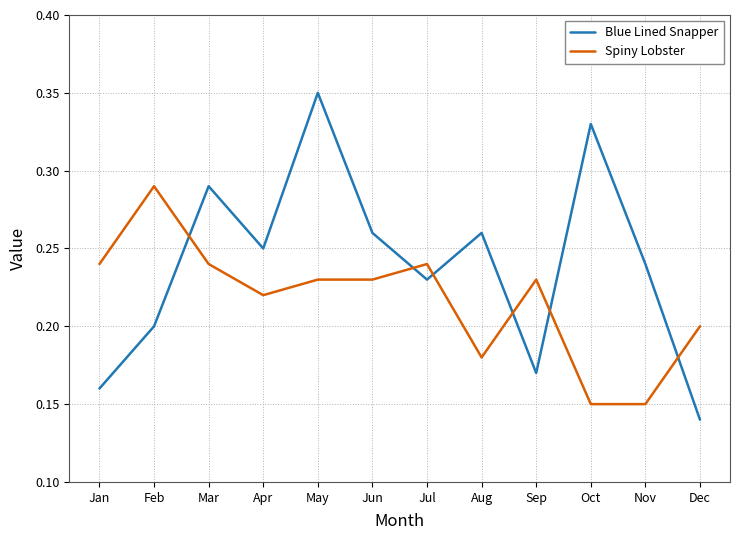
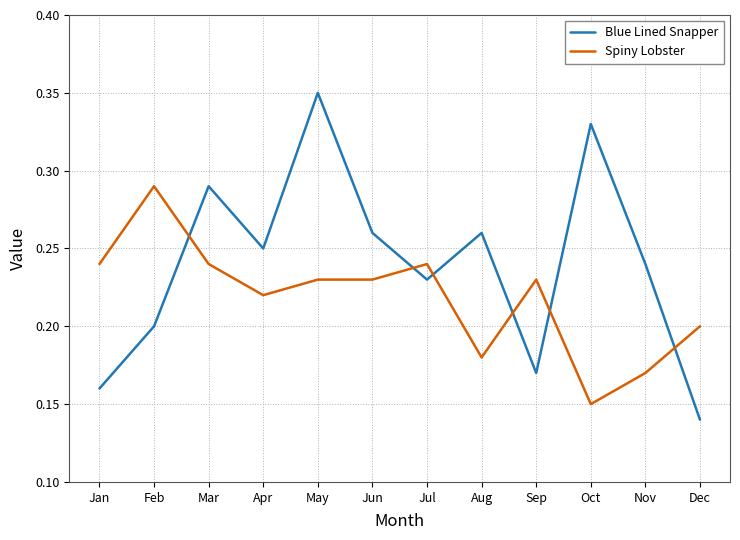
  {
    "Blue Lined Snapper": {
      "Jan": 0.16,
      "Feb": 0.20,
      "Mar": 0.29,
      "Apr": 0.25,
      "May": 0.35,
      "Jun": 0.26,
      "Jul": 0.23,
      "Aug": 0.26,
      "Sep": 0.17,
      "Oct": 0.33,
      "Nov": 0.24,
      "Dec": 0.14
    },
    "Spiny Lobster": {
      "Jan": 0.24,
      "Feb": 0.29,
      "Mar": 0.24,
      "Apr": 0.22,
      "May": 0.23,
      "Jun": 0.23,
      "Jul": 0.24,
      "Aug": 0.18,
      "Sep": 0.23,
      "Oct": 0.15,
-     "Nov": 0.15,
+     "Nov": 0.17,
      "Dec": 0.20
    }
  }
